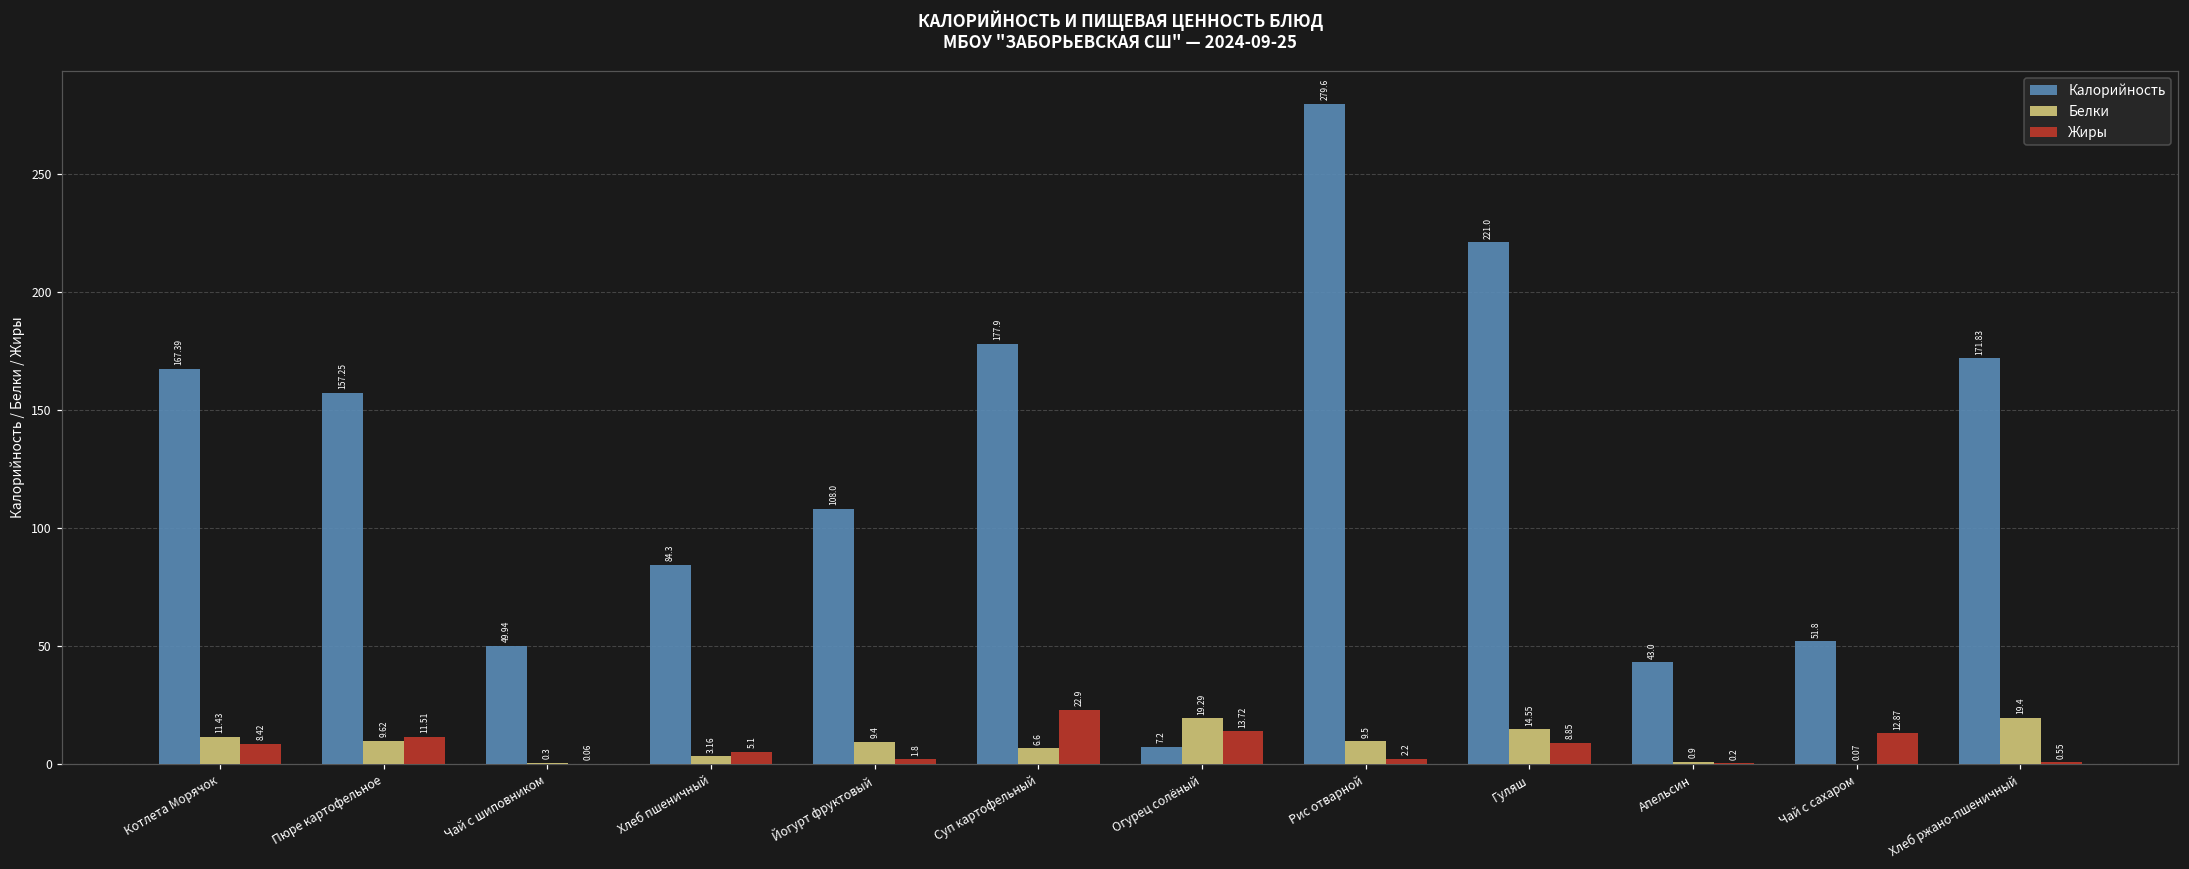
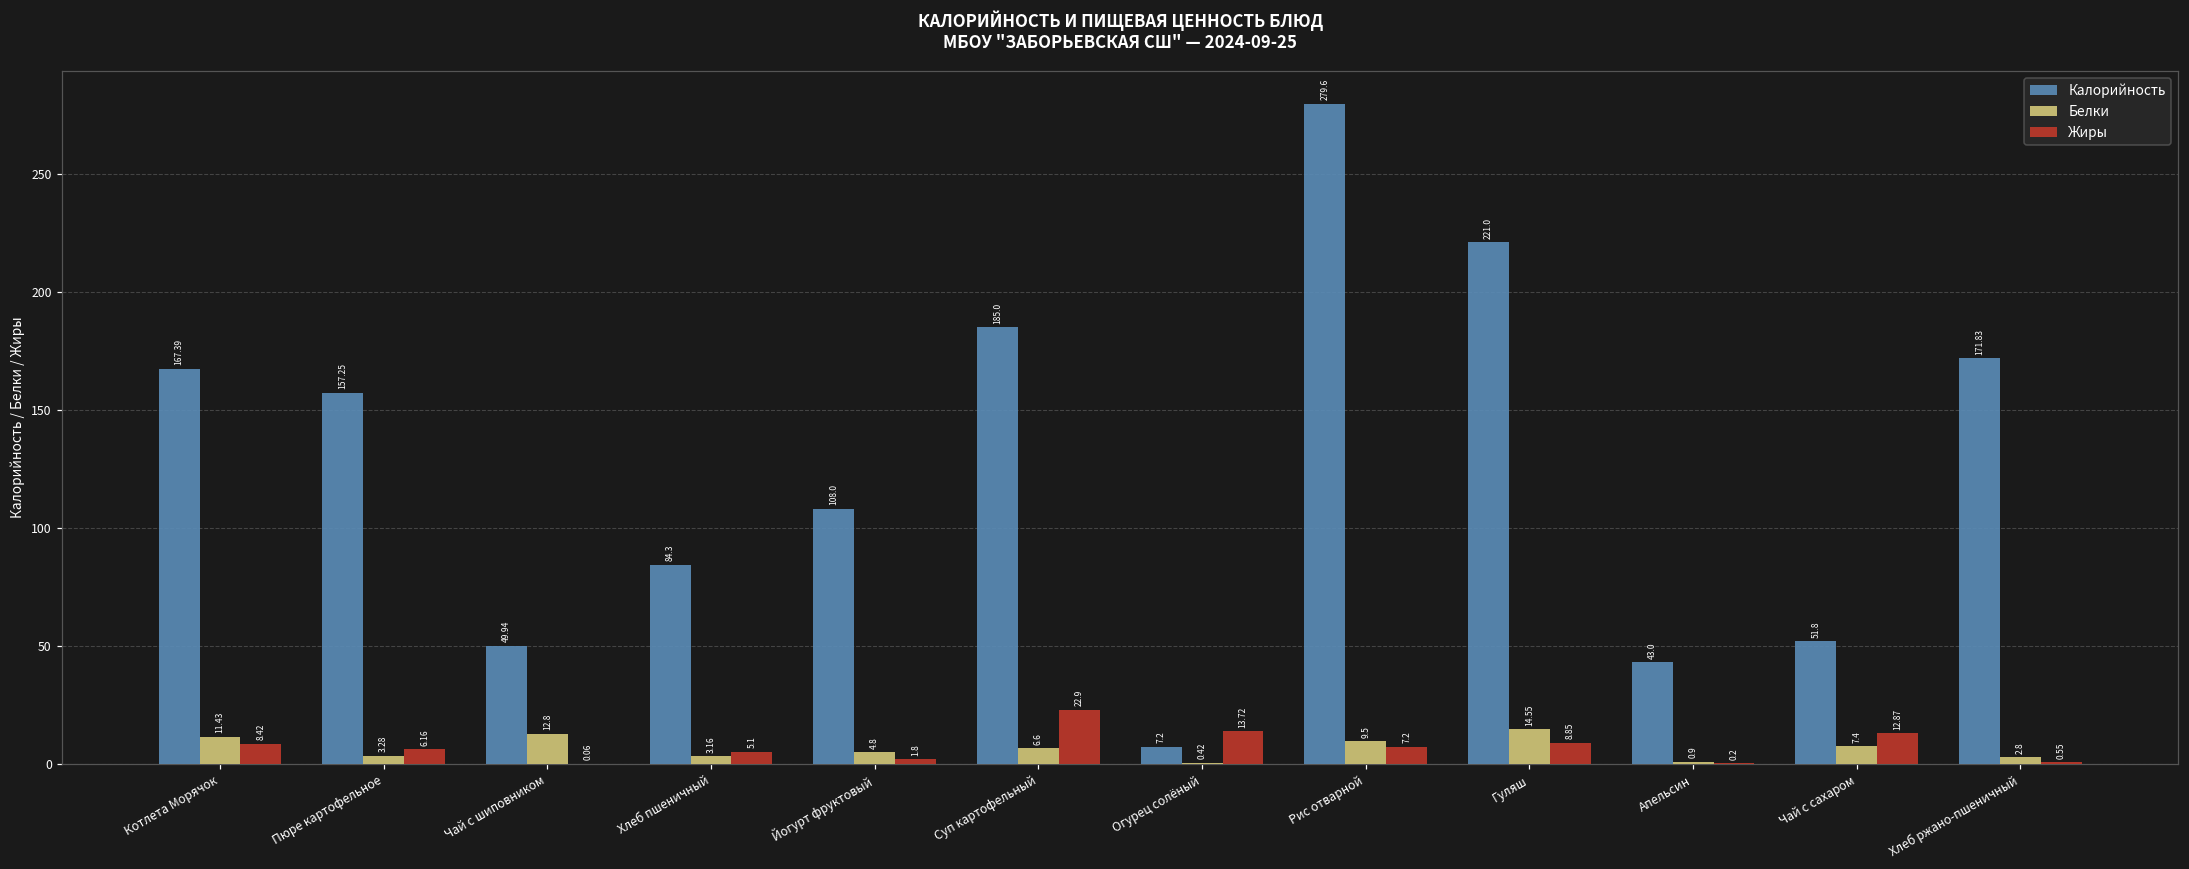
  {
    "Калорийность": {
      "Котлета Морячок": 167.39,
      "Пюре картофельное": 157.25,
      "Чай с шиповником": 49.94,
      "Хлеб пшеничный": 84.3,
      "Йогурт фруктовый": 108.0,
-     "Суп картофельный": 177.9,
+     "Суп картофельный": 185.0,
      "Огурец солёный": 7.2,
      "Рис отварной": 279.6,
      "Гуляш": 221.0,
      "Апельсин": 43.0,
      "Чай с сахаром": 51.8,
      "Хлеб ржано-пшеничный": 171.83
    },
    "Белки": {
      "Котлета Морячок": 11.43,
-     "Пюре картофельное": 9.62,
-     "Чай с шиповником": 0.3,
+     "Пюре картофельное": 3.28,
+     "Чай с шиповником": 12.8,
      "Хлеб пшеничный": 3.16,
-     "Йогурт фруктовый": 9.4,
+     "Йогурт фруктовый": 4.8,
      "Суп картофельный": 6.6,
-     "Огурец солёный": 19.29,
+     "Огурец солёный": 0.42,
      "Рис отварной": 9.5,
      "Гуляш": 14.55,
      "Апельсин": 0.9,
-     "Чай с сахаром": 0.07,
-     "Хлеб ржано-пшеничный": 19.4
+     "Чай с сахаром": 7.4,
+     "Хлеб ржано-пшеничный": 2.8
    },
    "Жиры": {
      "Котлета Морячок": 8.42,
-     "Пюре картофельное": 11.51,
+     "Пюре картофельное": 6.16,
      "Чай с шиповником": 0.06,
      "Хлеб пшеничный": 5.1,
      "Йогурт фруктовый": 1.8,
      "Суп картофельный": 22.9,
      "Огурец солёный": 13.72,
-     "Рис отварной": 2.2,
+     "Рис отварной": 7.2,
      "Гуляш": 8.85,
      "Апельсин": 0.2,
      "Чай с сахаром": 12.87,
      "Хлеб ржано-пшеничный": 0.55
    }
  }
